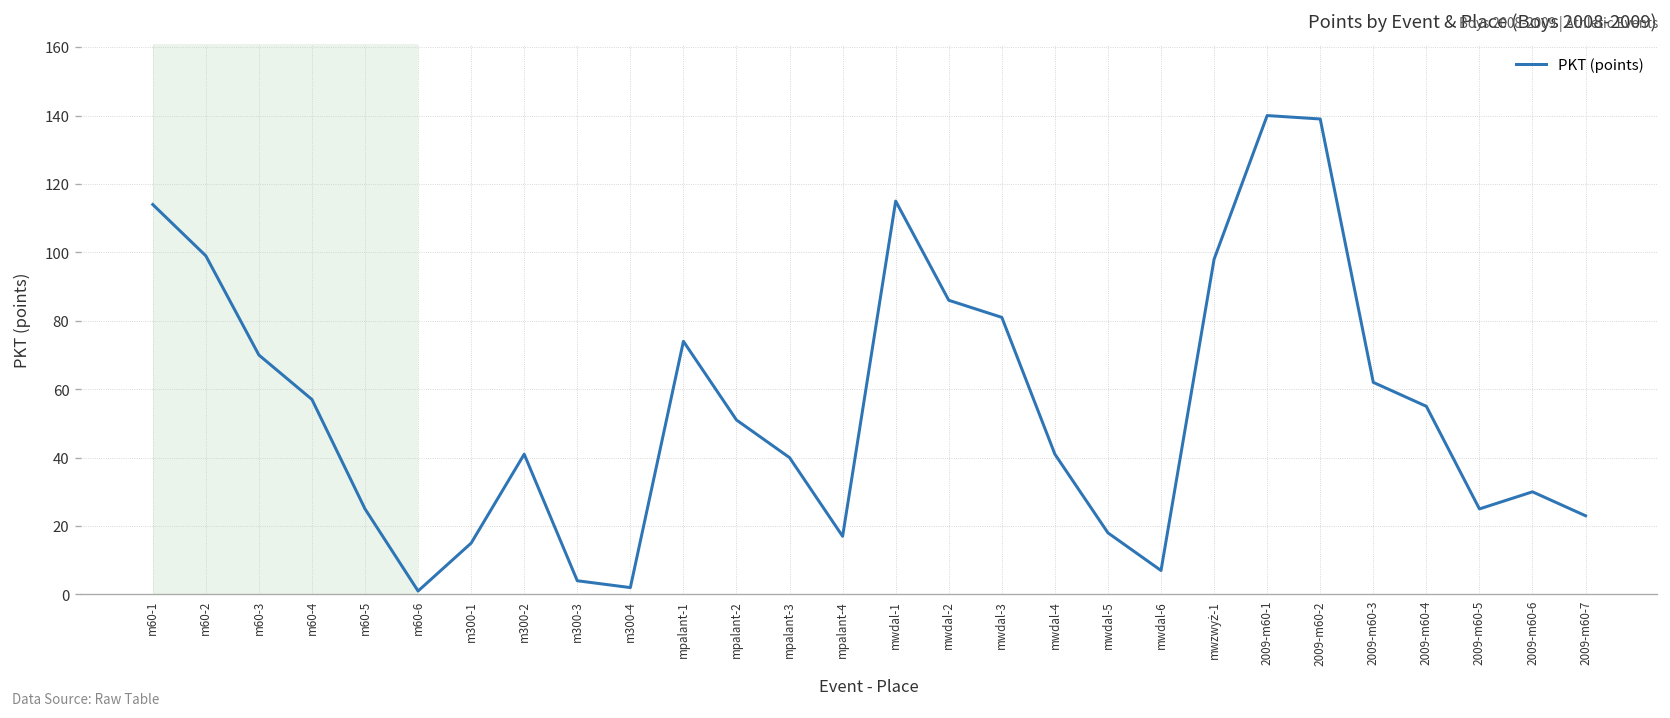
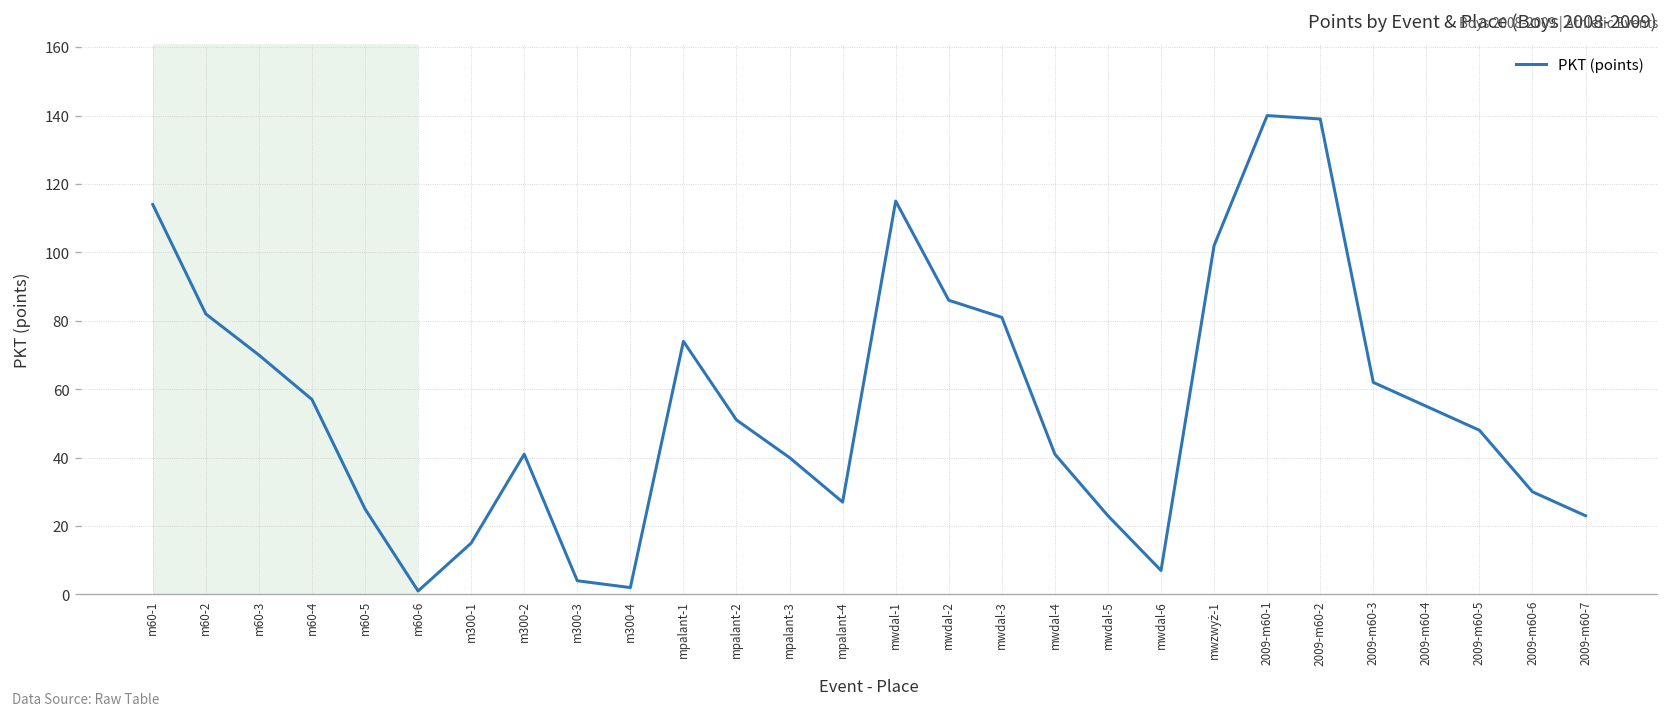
  {
    "m60-1": 114,
-   "m60-2": 99,
+   "m60-2": 82,
    "m60-3": 70,
    "m60-4": 57,
    "m60-5": 25,
    "m60-6": 1,
    "m300-1": 15,
    "m300-2": 41,
    "m300-3": 4,
    "m300-4": 2,
    "mpalant-1": 74,
    "mpalant-2": 51,
    "mpalant-3": 40,
-   "mpalant-4": 17,
+   "mpalant-4": 27,
    "mwdal-1": 115,
    "mwdal-2": 86,
    "mwdal-3": 81,
    "mwdal-4": 41,
-   "mwdal-5": 18,
+   "mwdal-5": 23,
    "mwdal-6": 7,
-   "mwzwyż-1": 98,
+   "mwzwyż-1": 102,
    "2009-m60-1": 140,
    "2009-m60-2": 139,
    "2009-m60-3": 62,
    "2009-m60-4": 55,
-   "2009-m60-5": 25,
+   "2009-m60-5": 48,
    "2009-m60-6": 30,
    "2009-m60-7": 23
  }
